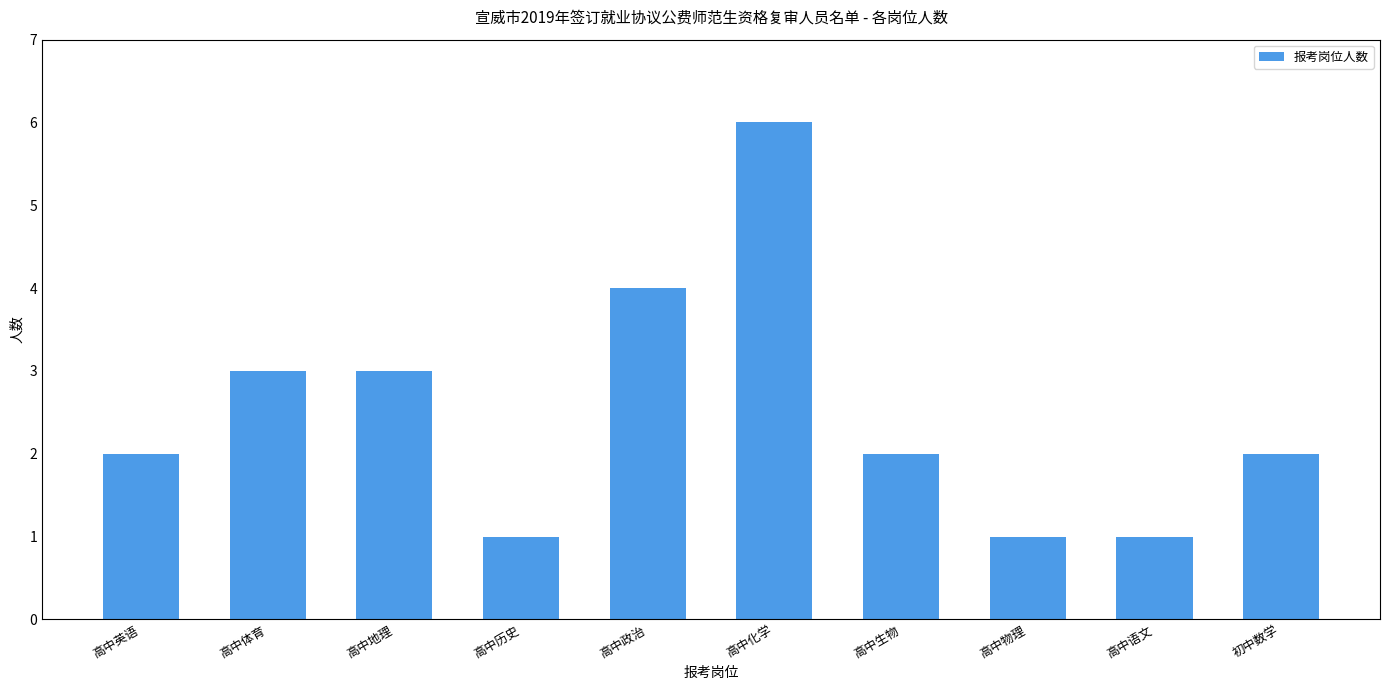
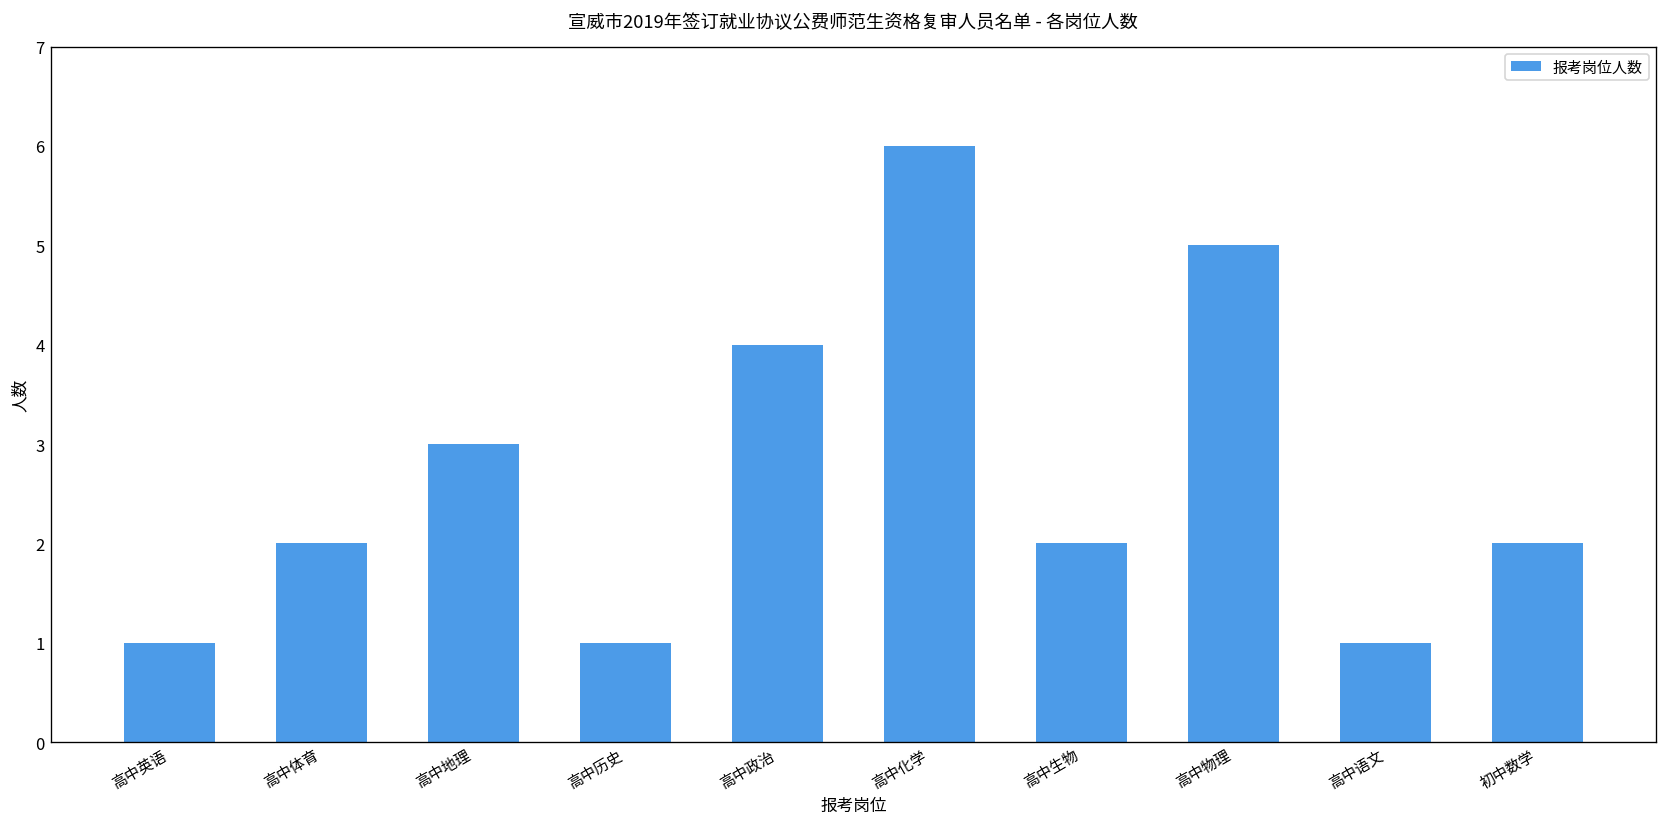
  {
-   "高中英语": 2,
-   "高中体育": 3,
+   "高中英语": 1,
+   "高中体育": 2,
    "高中地理": 3,
    "高中历史": 1,
    "高中政治": 4,
    "高中化学": 6,
    "高中生物": 2,
-   "高中物理": 1,
+   "高中物理": 5,
    "高中语文": 1,
    "初中数学": 2
  }
